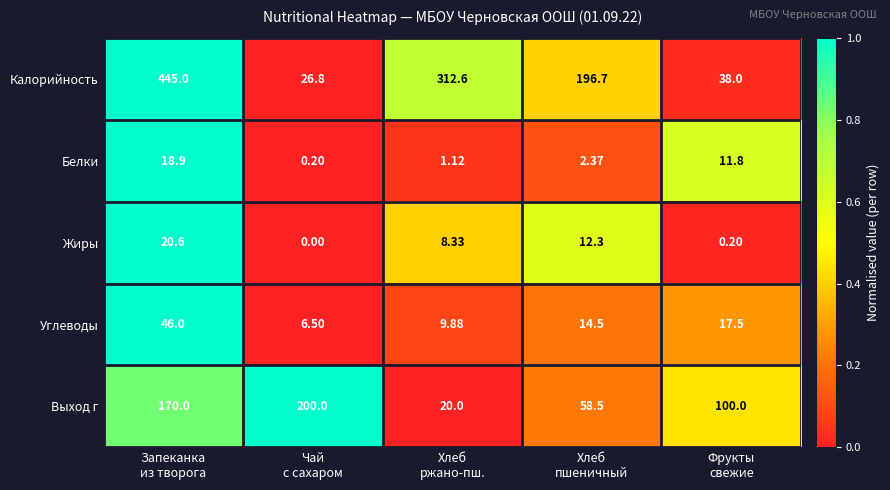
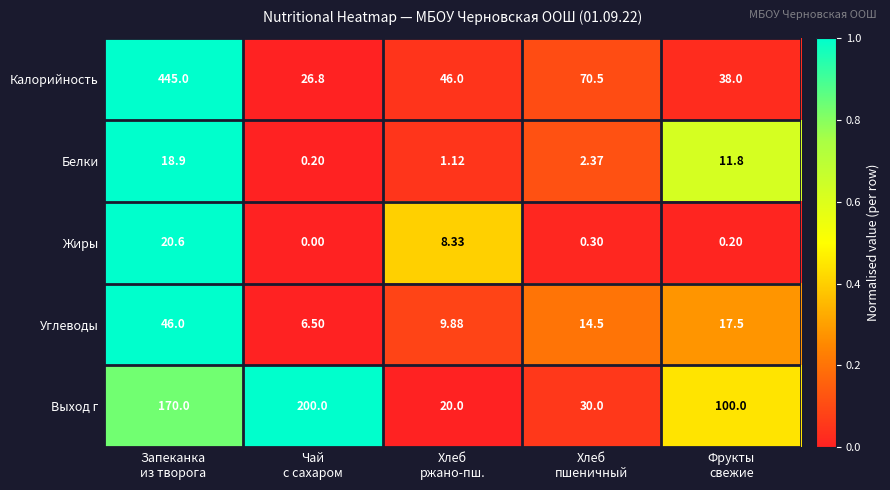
  {
    "Калорийность": {
      "Запеканка из творога": 445.0,
      "Чай с сахаром": 26.8,
-     "Хлеб ржано-пш.": 312.6,
-     "Хлеб пшеничный": 196.7,
+     "Хлеб ржано-пш.": 46.0,
+     "Хлеб пшеничный": 70.5,
      "Фрукты свежие": 38.0
    },
    "Белки": {
      "Запеканка из творога": 18.9,
      "Чай с сахаром": 0.20,
      "Хлеб ржано-пш.": 1.12,
      "Хлеб пшеничный": 2.37,
      "Фрукты свежие": 11.8
    },
    "Жиры": {
      "Запеканка из творога": 20.6,
      "Чай с сахаром": 0.00,
      "Хлеб ржано-пш.": 8.33,
-     "Хлеб пшеничный": 12.3,
+     "Хлеб пшеничный": 0.30,
      "Фрукты свежие": 0.20
    },
    "Углеводы": {
      "Запеканка из творога": 46.0,
      "Чай с сахаром": 6.50,
      "Хлеб ржано-пш.": 9.88,
      "Хлеб пшеничный": 14.5,
      "Фрукты свежие": 17.5
    },
    "Выход г": {
      "Запеканка из творога": 170.0,
      "Чай с сахаром": 200.0,
      "Хлеб ржано-пш.": 20.0,
-     "Хлеб пшеничный": 58.5,
+     "Хлеб пшеничный": 30.0,
      "Фрукты свежие": 100.0
    }
  }
